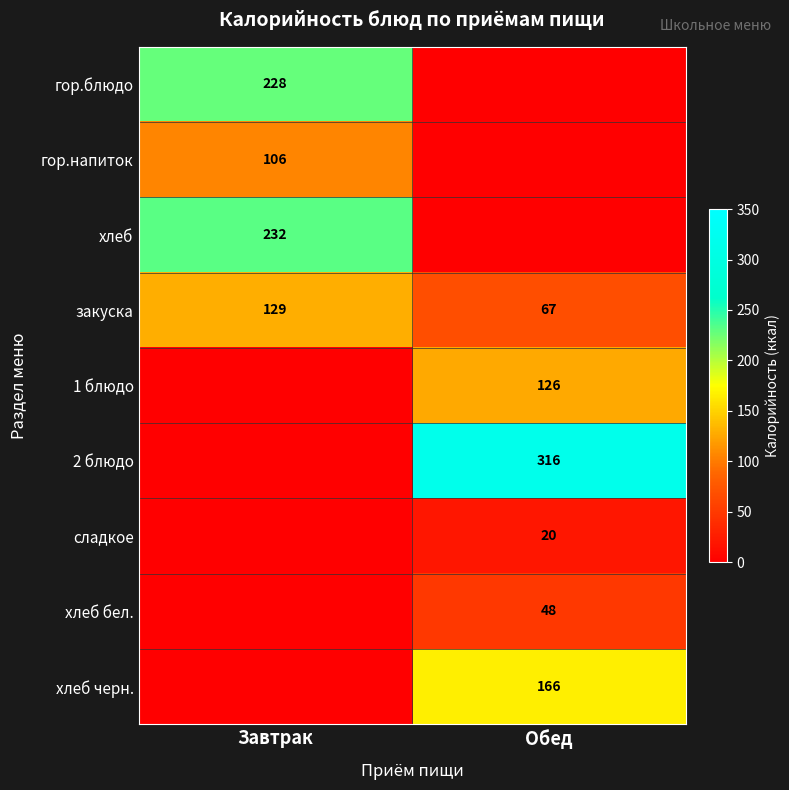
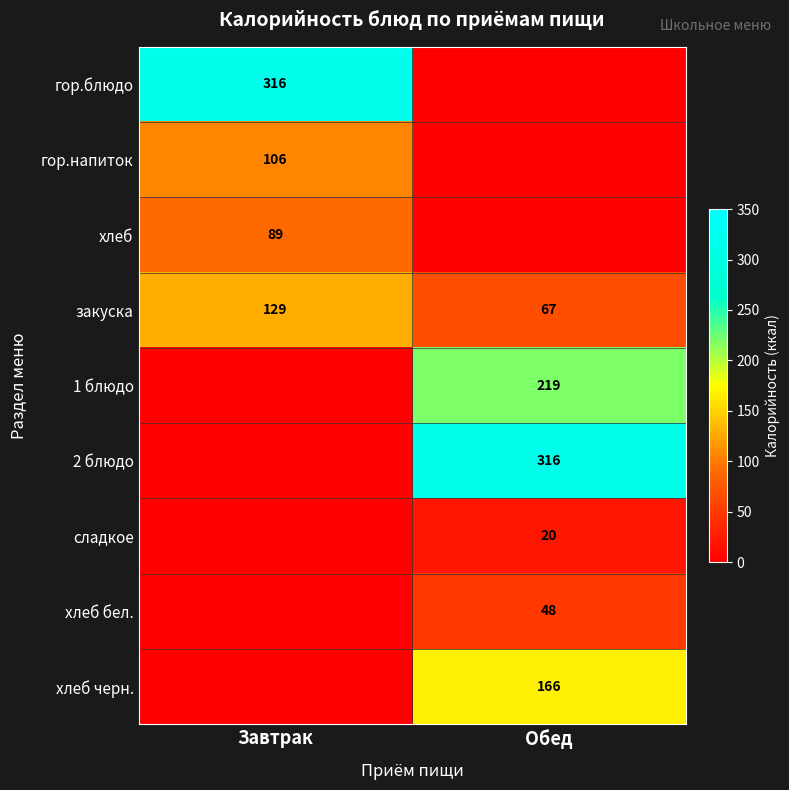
  {
    "гор.блюдо": {
-     "Завтрак": 228
+     "Завтрак": 316
    },
    "гор.напиток": {
      "Завтрак": 106
    },
    "хлеб": {
-     "Завтрак": 232
+     "Завтрак": 89
    },
    "закуска": {
      "Завтрак": 129,
      "Обед": 67
    },
    "1 блюдо": {
-     "Обед": 126
+     "Обед": 219
    },
    "2 блюдо": {
      "Обед": 316
    },
    "сладкое": {
      "Обед": 20
    },
    "хлеб бел.": {
      "Обед": 48
    },
    "хлеб черн.": {
      "Обед": 166
    }
  }
